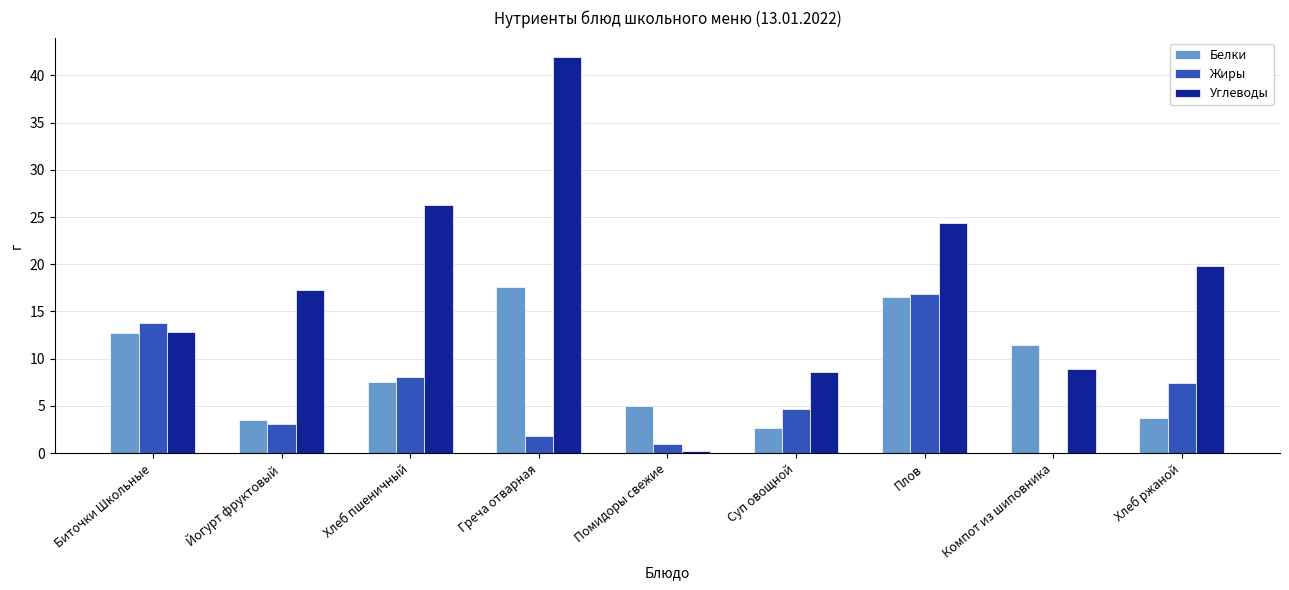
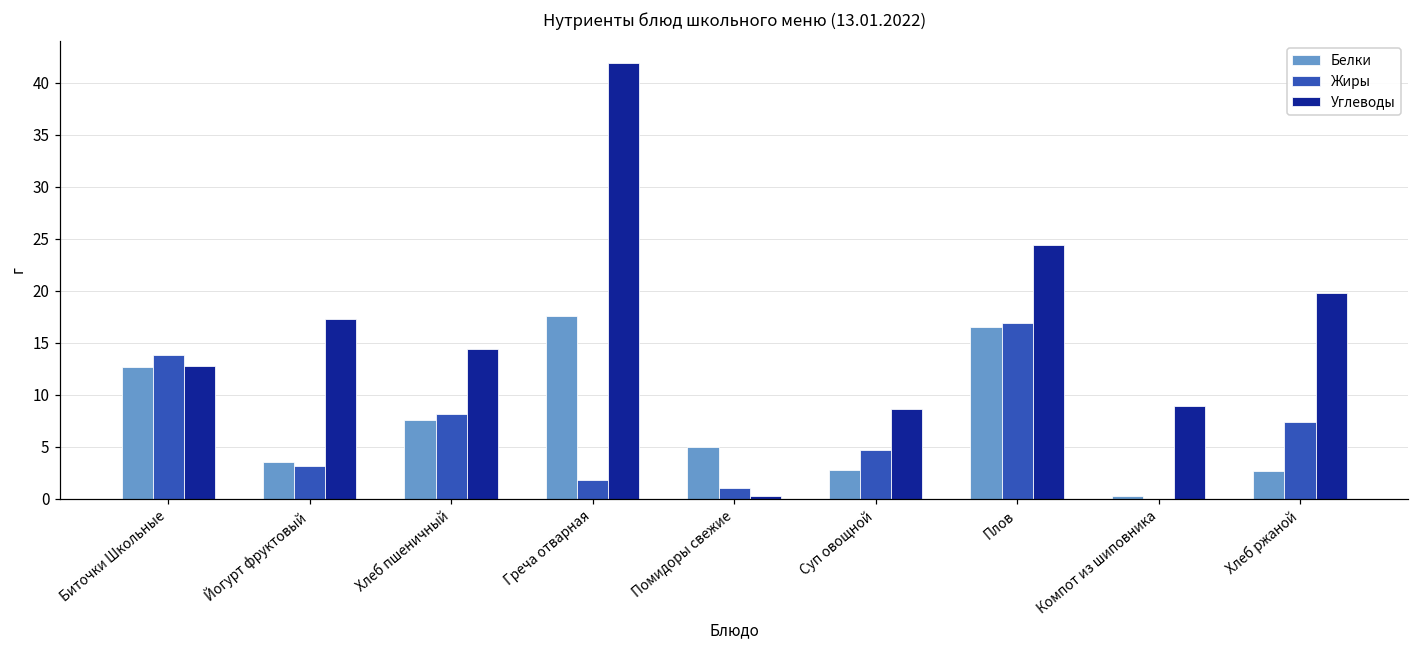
  {
    "Белки": {
      "Биточки Школьные": 13,
      "Йогурт фруктовый": 4,
      "Хлеб пшеничный": 8,
      "Греча отварная": 18,
      "Помидоры свежие": 5,
      "Суп овощной": 3,
      "Плов": 17,
-     "Компот из шиповника": 11,
-     "Хлеб ржаной": 4
+     "Компот из шиповника": 0,
+     "Хлеб ржаной": 3
    },
    "Жиры": {
      "Биточки Школьные": 14,
      "Йогурт фруктовый": 3,
      "Хлеб пшеничный": 8,
      "Греча отварная": 2,
      "Помидоры свежие": 1,
      "Суп овощной": 5,
      "Плов": 17,
      "Компот из шиповника": 0,
      "Хлеб ржаной": 7
    },
    "Углеводы": {
      "Биточки Школьные": 13,
      "Йогурт фруктовый": 17,
-     "Хлеб пшеничный": 26,
+     "Хлеб пшеничный": 14,
      "Греча отварная": 42,
      "Суп овощной": 9,
      "Плов": 24,
      "Компот из шиповника": 9,
      "Хлеб ржаной": 20
    }
  }
